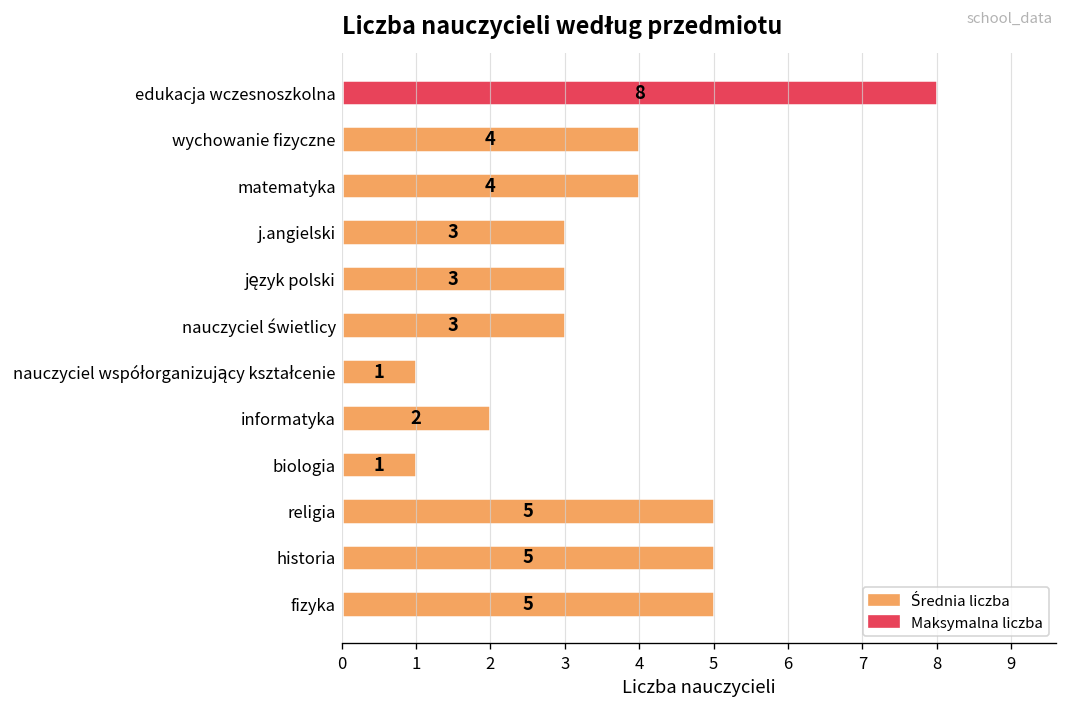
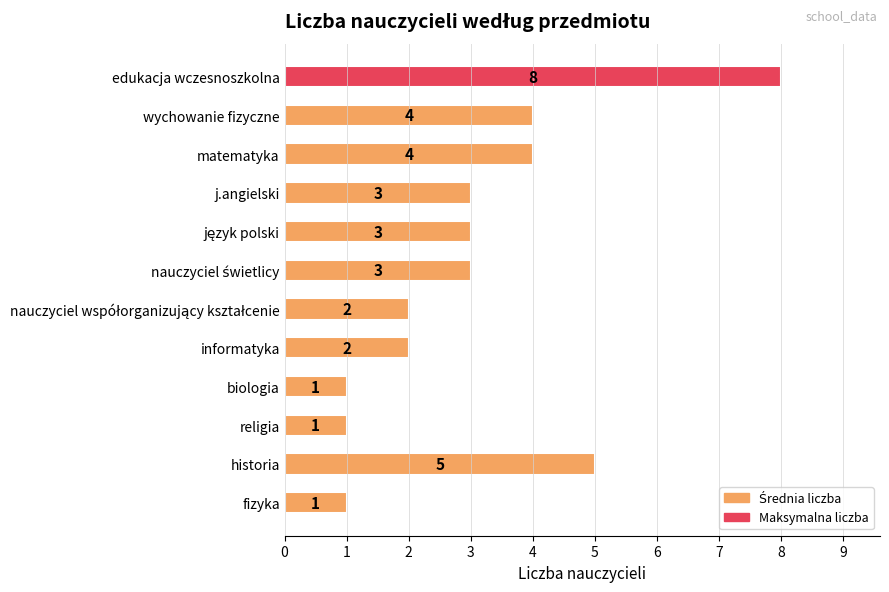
  {
    "edukacja wczesnoszkolna": 8,
    "wychowanie fizyczne": 4,
    "matematyka": 4,
    "j.angielski": 3,
    "język polski": 3,
    "nauczyciel świetlicy": 3,
-   "nauczyciel współorganizujący kształcenie": 1,
+   "nauczyciel współorganizujący kształcenie": 2,
    "informatyka": 2,
    "biologia": 1,
-   "religia": 5,
+   "religia": 1,
    "historia": 5,
-   "fizyka": 5
+   "fizyka": 1
  }
